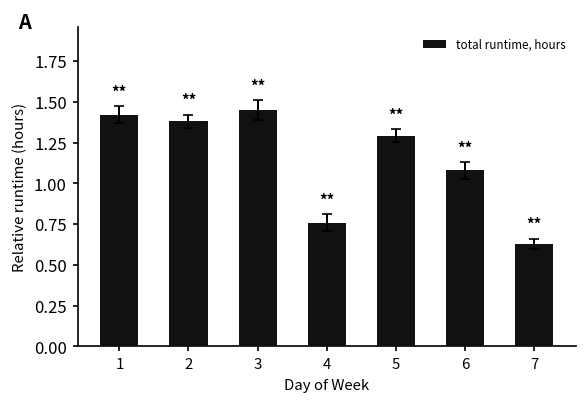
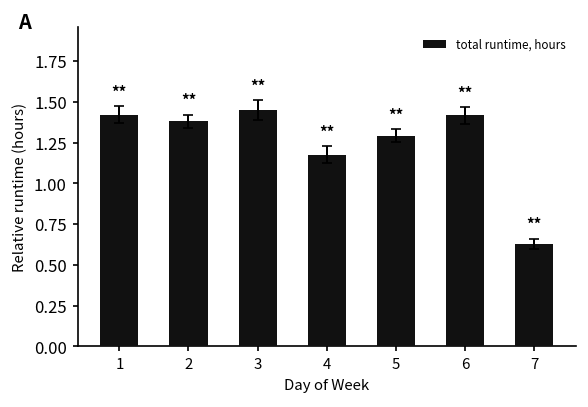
  {
    "total runtime, hours": {
      "1": 1.42,
      "2": 1.38,
      "3": 1.45,
-     "4": 0.76,
+     "4": 1.18,
      "5": 1.29,
-     "6": 1.08,
+     "6": 1.42,
      "7": 0.63
    }
  }
